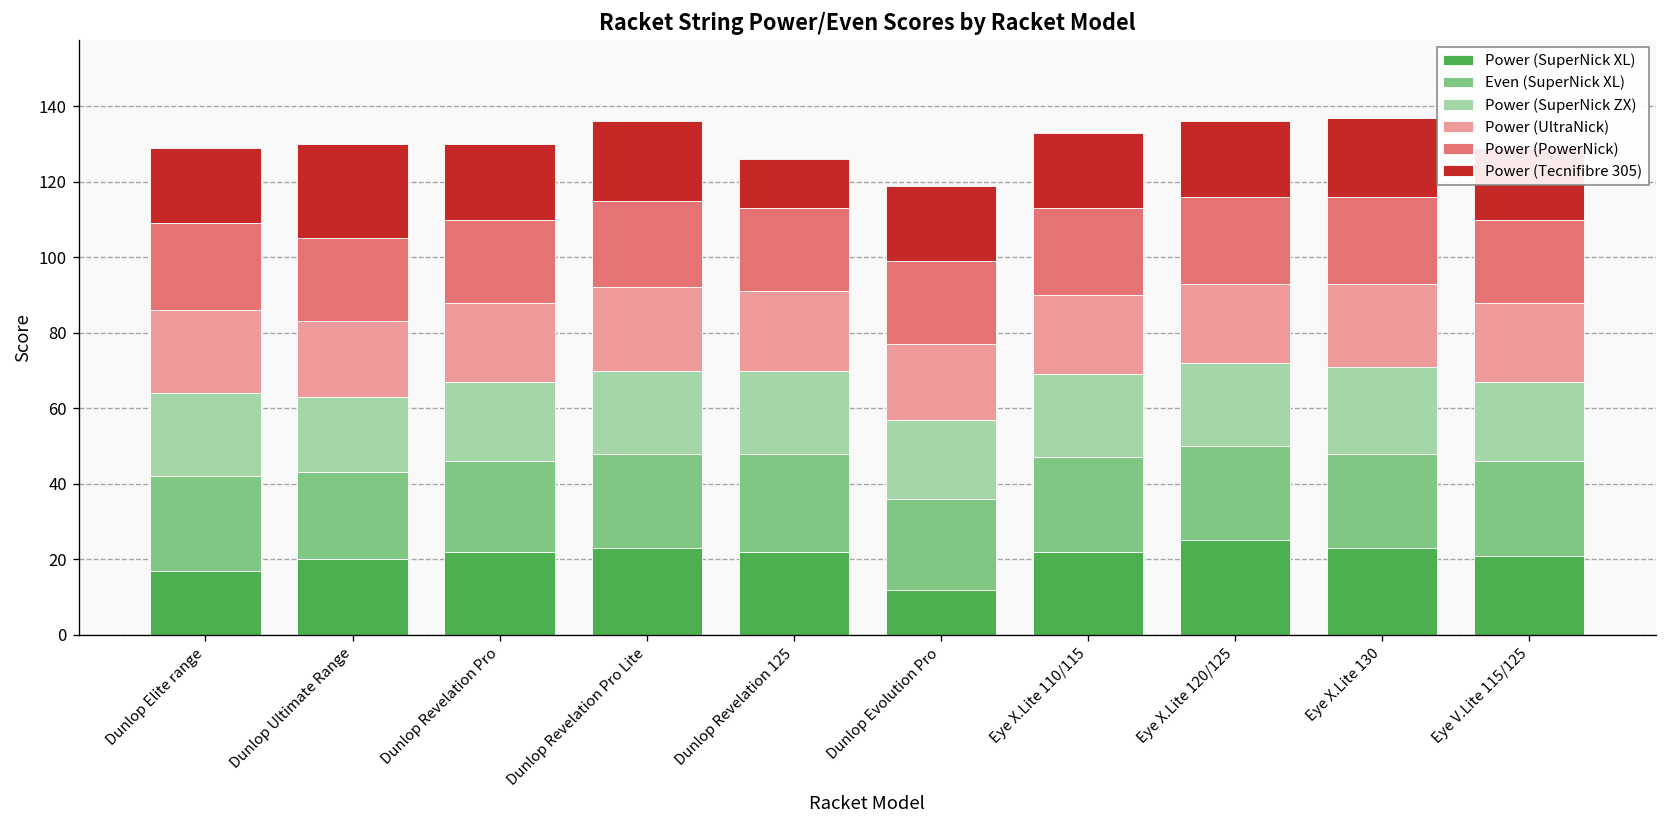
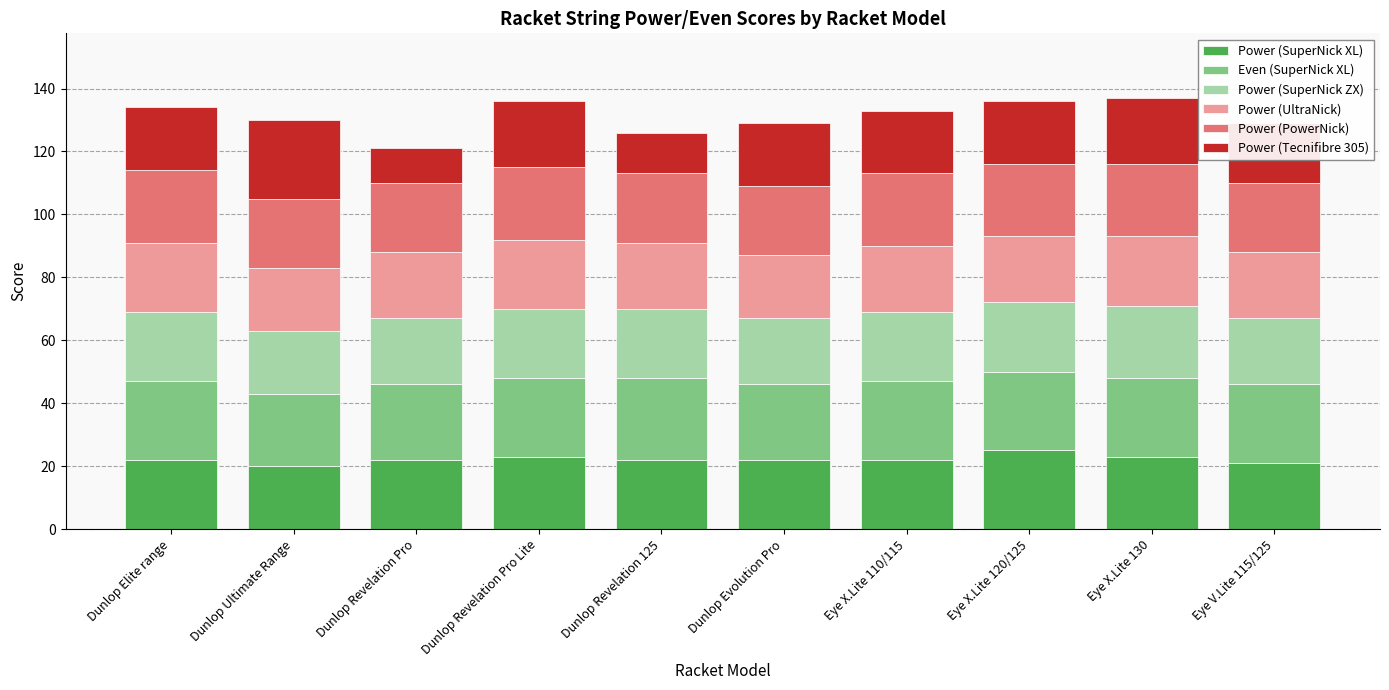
  {
    "Power (SuperNick XL)": {
-     "Dunlop Elite range": 17,
+     "Dunlop Elite range": 22,
      "Dunlop Ultimate Range": 20,
      "Dunlop Revelation Pro": 22,
      "Dunlop Revelation Pro Lite": 23,
      "Dunlop Revelation 125": 22,
-     "Dunlop Evolution Pro": 12,
+     "Dunlop Evolution Pro": 22,
      "Eye X.Lite 110/115": 22,
      "Eye X.Lite 120/125": 25,
      "Eye X.Lite 130": 23,
      "Eye V.Lite 115/125": 21
    },
    "Power (Tecnifibre 305)": {
      "Dunlop Elite range": 20,
      "Dunlop Ultimate Range": 25,
-     "Dunlop Revelation Pro": 20,
+     "Dunlop Revelation Pro": 11,
      "Dunlop Revelation Pro Lite": 21,
      "Dunlop Revelation 125": 13,
      "Dunlop Evolution Pro": 20,
      "Eye X.Lite 110/115": 20,
      "Eye X.Lite 120/125": 20,
      "Eye X.Lite 130": 21
    }
  }
